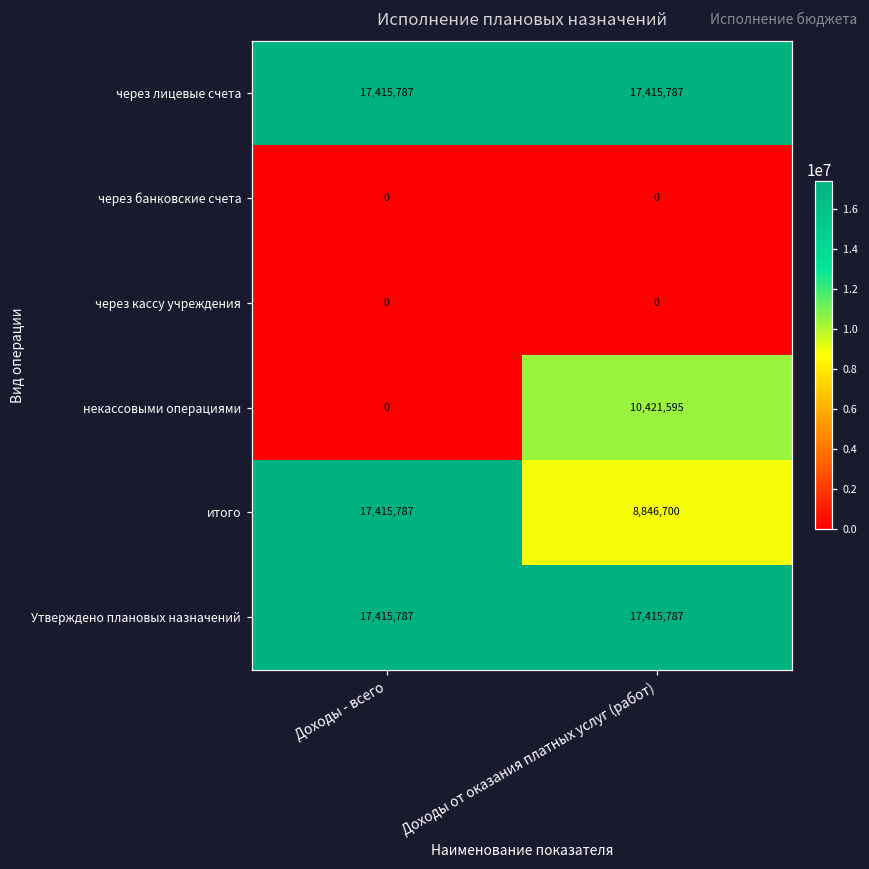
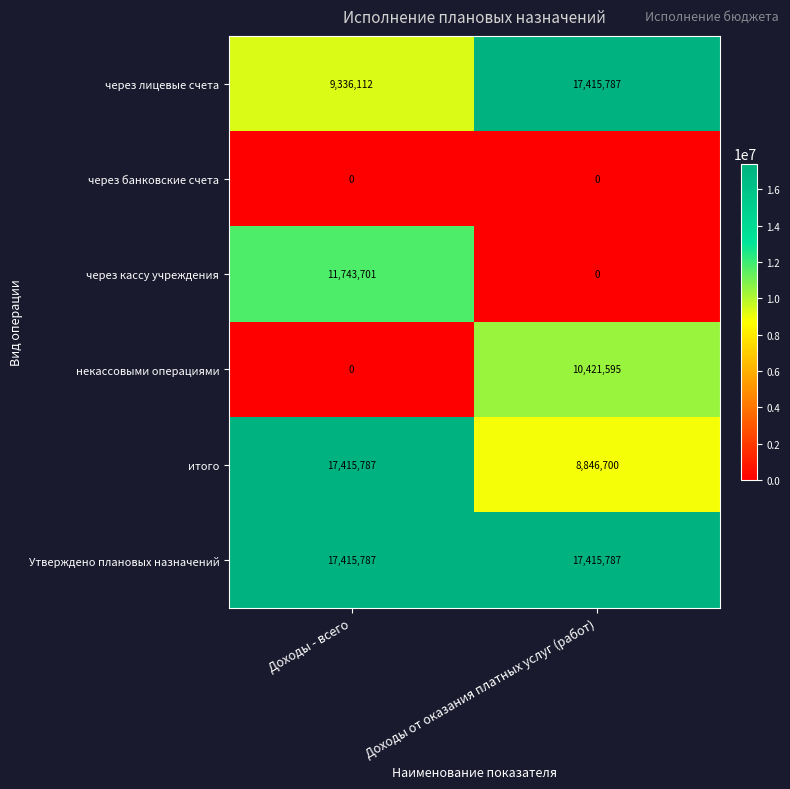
  {
    "через лицевые счета": {
-     "Доходы - всего": "17,415,787",
+     "Доходы - всего": "9,336,112",
      "Доходы от оказания платных услуг (работ)": "17,415,787"
    },
    "через банковские счета": {
      "Доходы - всего": "0",
      "Доходы от оказания платных услуг (работ)": "0"
    },
    "через кассу учреждения": {
-     "Доходы - всего": "0",
+     "Доходы - всего": "11,743,701",
      "Доходы от оказания платных услуг (работ)": "0"
    },
    "некассовыми операциями": {
      "Доходы - всего": "0",
      "Доходы от оказания платных услуг (работ)": "10,421,595"
    },
    "итого": {
      "Доходы - всего": "17,415,787",
      "Доходы от оказания платных услуг (работ)": "8,846,700"
    },
    "Утверждено плановых назначений": {
      "Доходы - всего": "17,415,787",
      "Доходы от оказания платных услуг (работ)": "17,415,787"
    }
  }
